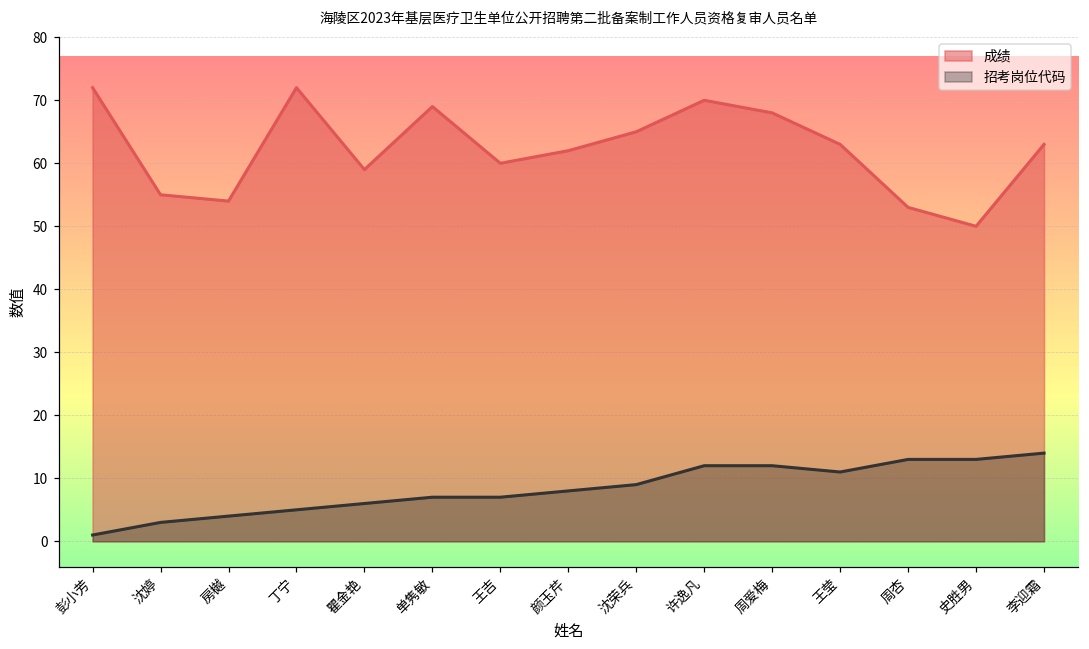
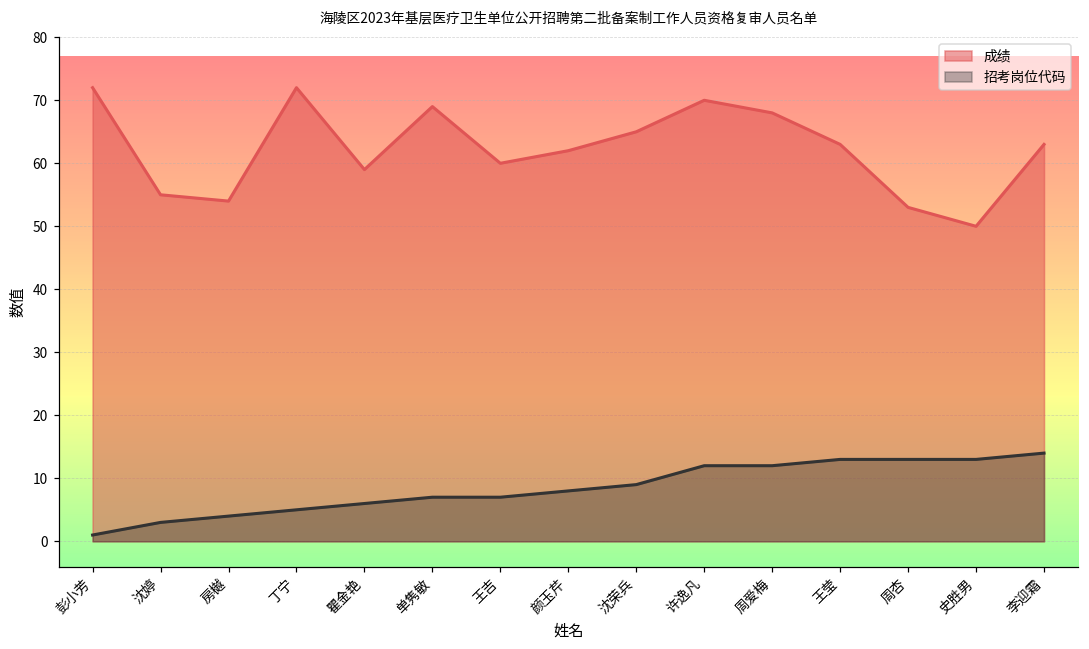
  {
    "成绩": {
      "彭小芳": 72,
      "沈婷": 55,
      "房樾": 54,
      "丁宁": 72,
      "瞿金艳": 59,
      "单隽敏": 69,
      "王吉": 60,
      "颜玉芹": 62,
      "沈荣兵": 65,
      "许逸凡": 70,
      "周爱梅": 68,
      "王莹": 63,
      "周杏": 53,
      "史胜男": 50,
      "李迎霜": 63
    },
    "招考岗位代码": {
      "彭小芳": 1,
      "沈婷": 3,
      "房樾": 4,
      "丁宁": 5,
      "瞿金艳": 6,
      "单隽敏": 7,
      "王吉": 7,
      "颜玉芹": 8,
      "沈荣兵": 9,
      "许逸凡": 12,
      "周爱梅": 12,
-     "王莹": 11,
+     "王莹": 13,
      "周杏": 13,
      "史胜男": 13,
      "李迎霜": 14
    }
  }
